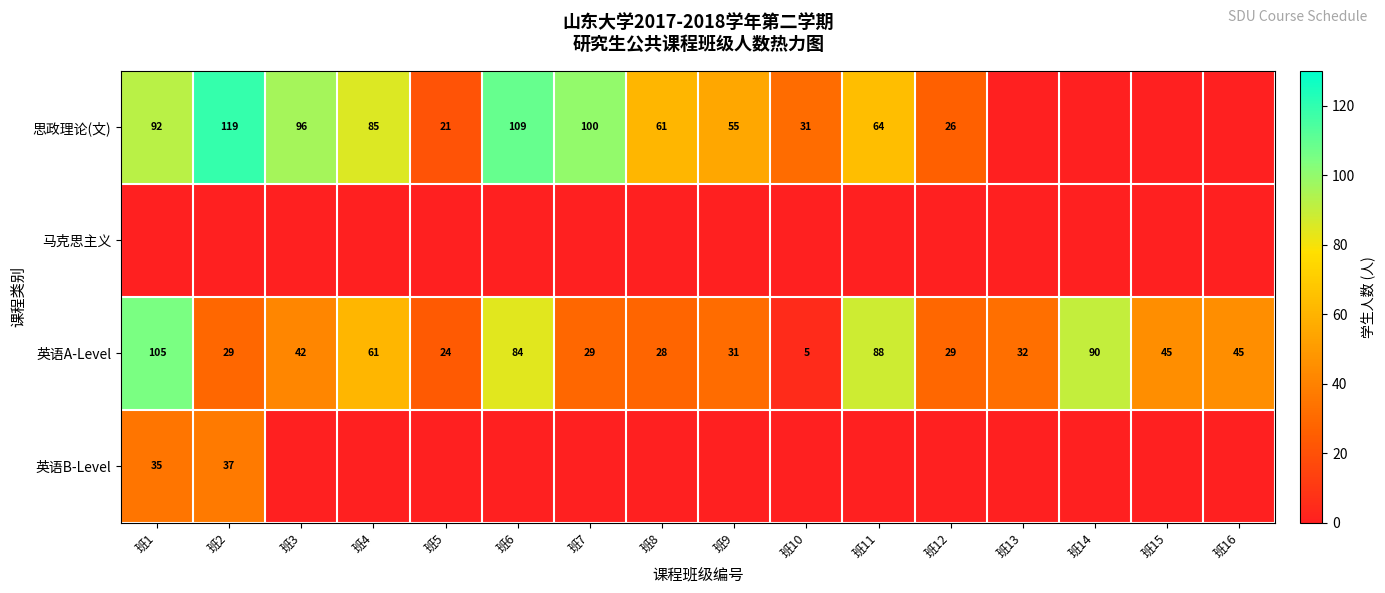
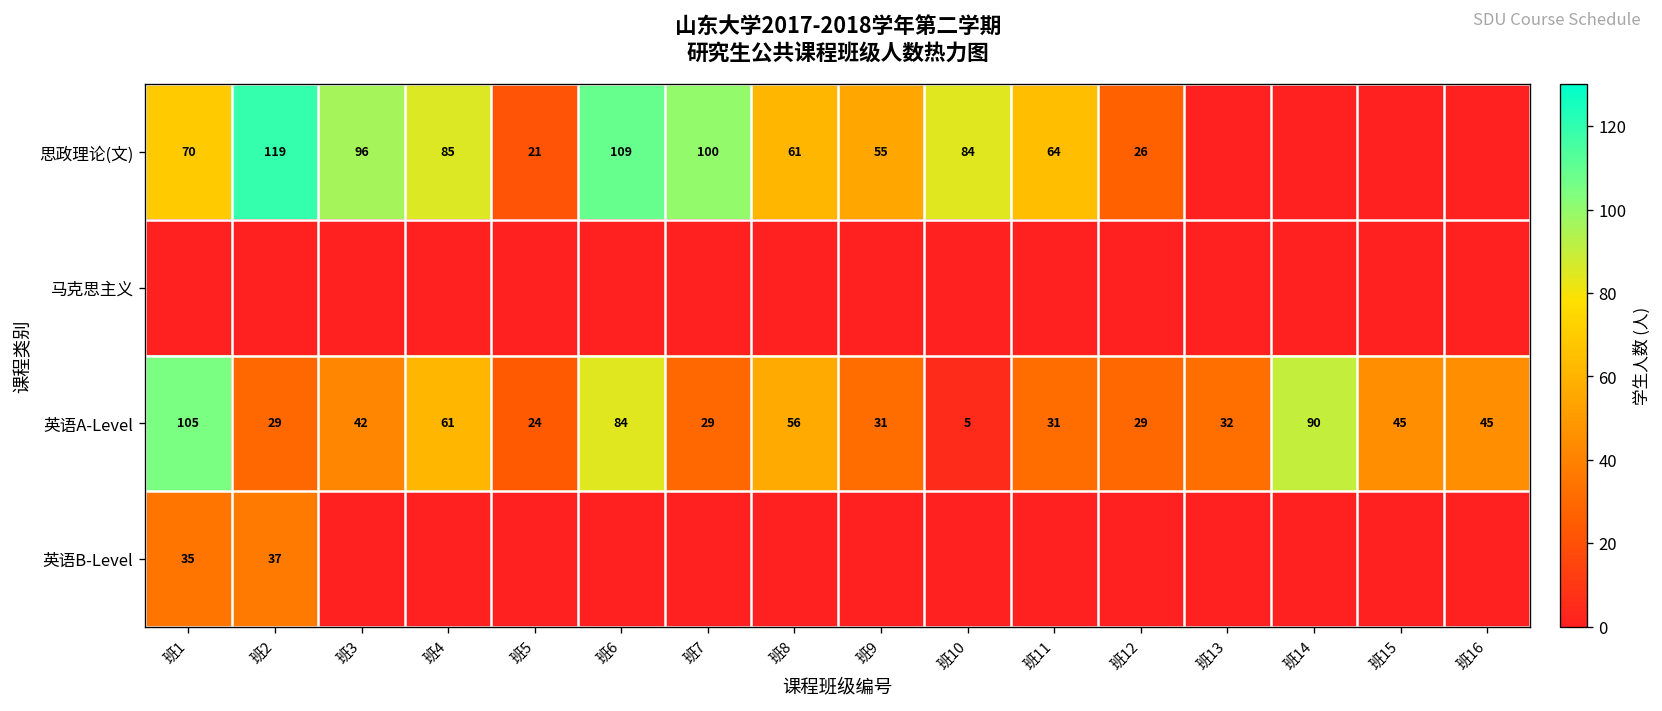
  {
    "思政理论(文)": {
-     "班1": 92,
+     "班1": 70,
      "班2": 119,
      "班3": 96,
      "班4": 85,
      "班5": 21,
      "班6": 109,
      "班7": 100,
      "班8": 61,
      "班9": 55,
-     "班10": 31,
+     "班10": 84,
      "班11": 64,
      "班12": 26
    },
    "英语A-Level": {
      "班1": 105,
      "班2": 29,
      "班3": 42,
      "班4": 61,
      "班5": 24,
      "班6": 84,
      "班7": 29,
-     "班8": 28,
+     "班8": 56,
      "班9": 31,
      "班10": 5,
-     "班11": 88,
+     "班11": 31,
      "班12": 29,
      "班13": 32,
      "班14": 90,
      "班15": 45,
      "班16": 45
    },
    "英语B-Level": {
      "班1": 35,
      "班2": 37
    }
  }
